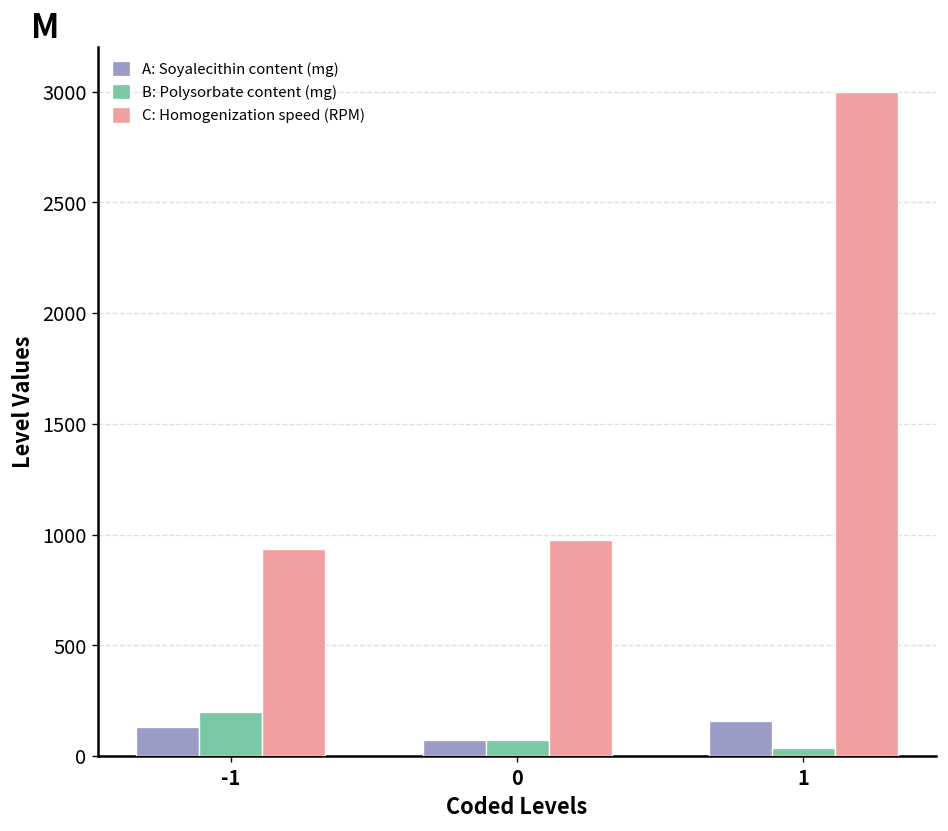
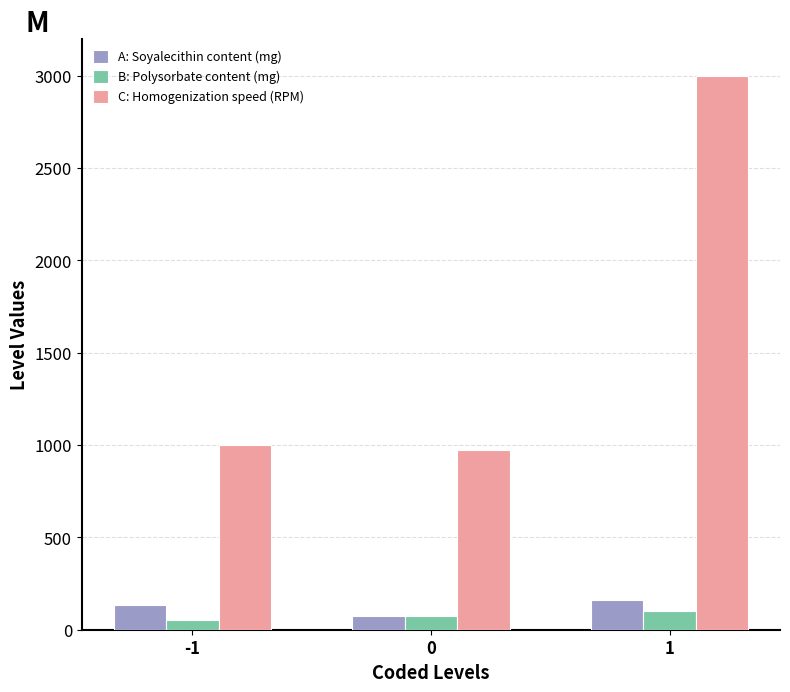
  {
    "A: Soyalecithin content (mg)": {
      "-1": 130,
      "0": 80,
      "1": 160
    },
    "B: Polysorbate content (mg)": {
-     "-1": 200,
+     "-1": 50,
      "0": 80,
-     "1": 40
+     "1": 100
    },
    "C: Homogenization speed (RPM)": {
-     "-1": 940,
+     "-1": 1000,
      "0": 980,
      "1": 3000
    }
  }
